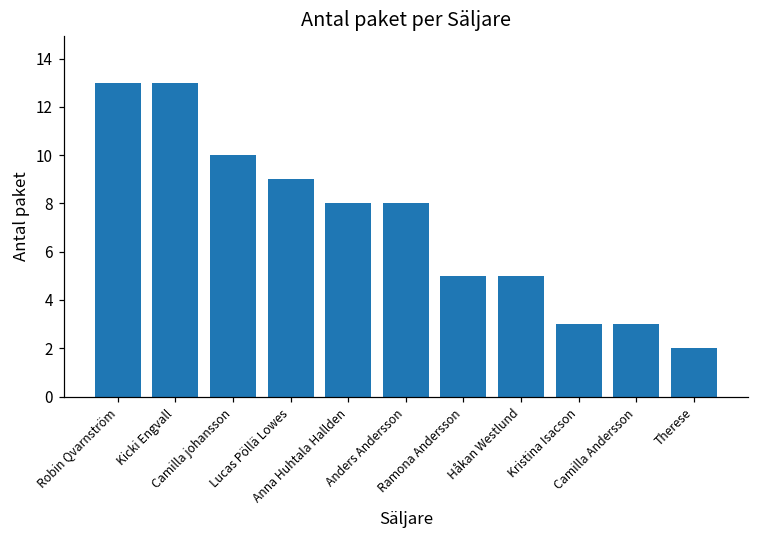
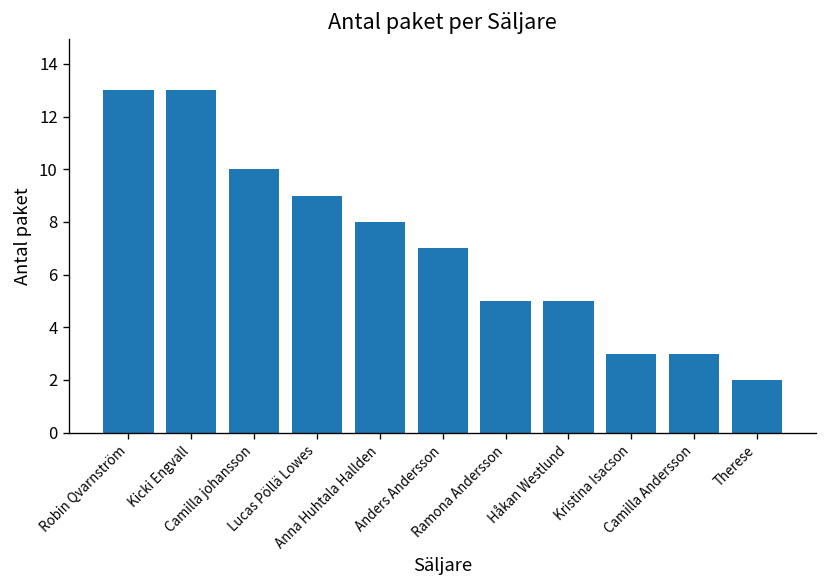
  {
    "Robin Qvarnström": 13,
    "Kicki Engvall": 13,
    "Camilla johansson": 10,
    "Lucas Pöllä Lowes": 9,
    "Anna Huhtala Hallden": 8,
-   "Anders Andersson": 8,
+   "Anders Andersson": 7,
    "Ramona Andersson": 5,
    "Håkan Westlund": 5,
    "Kristina Isacson": 3,
    "Camilla Andersson": 3,
    "Therese": 2
  }
